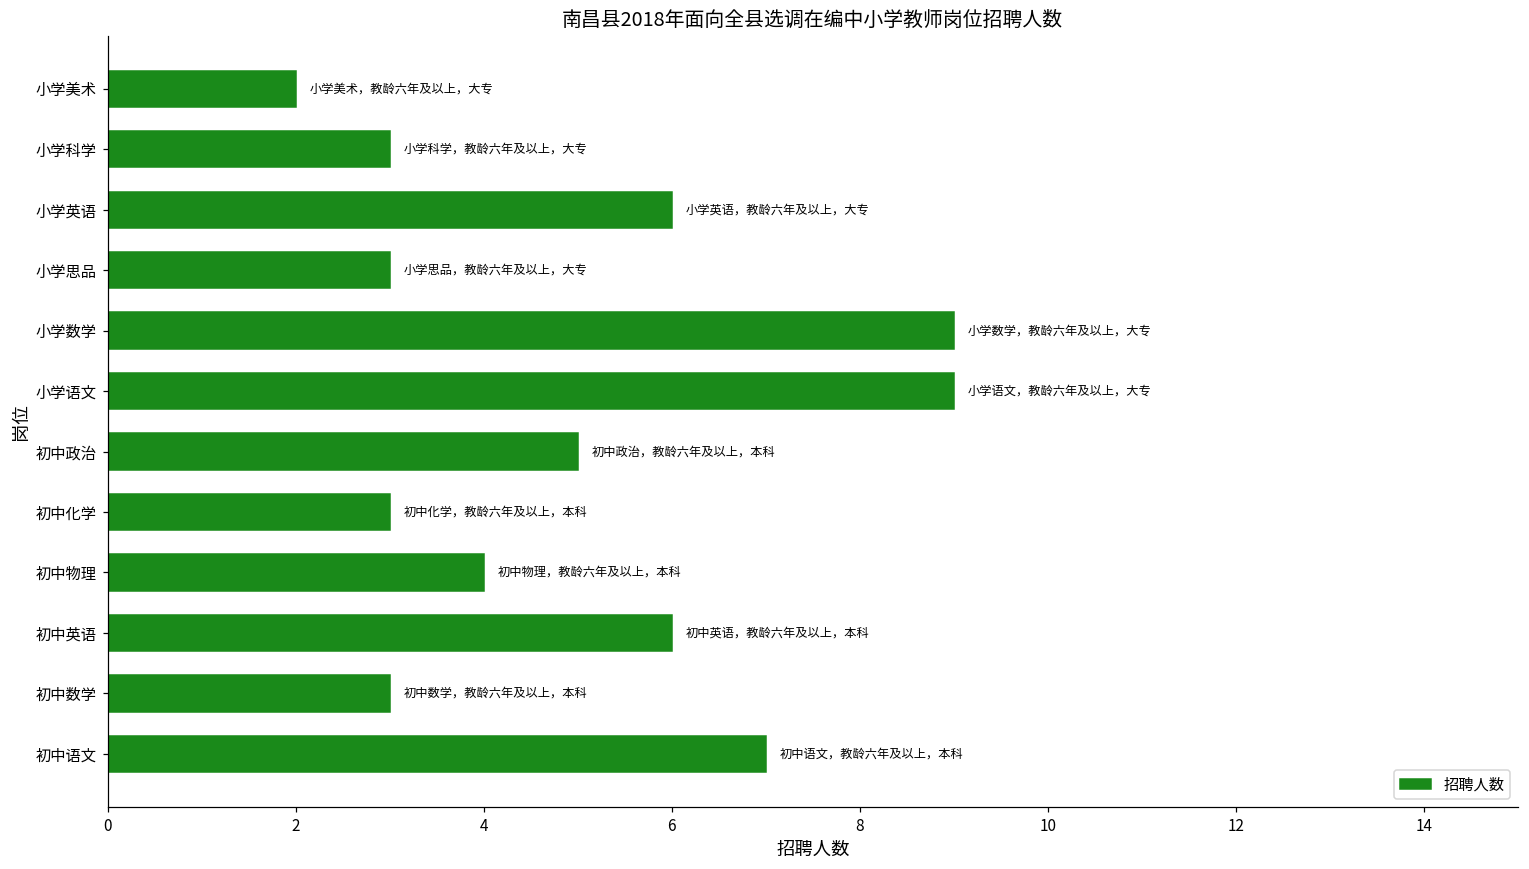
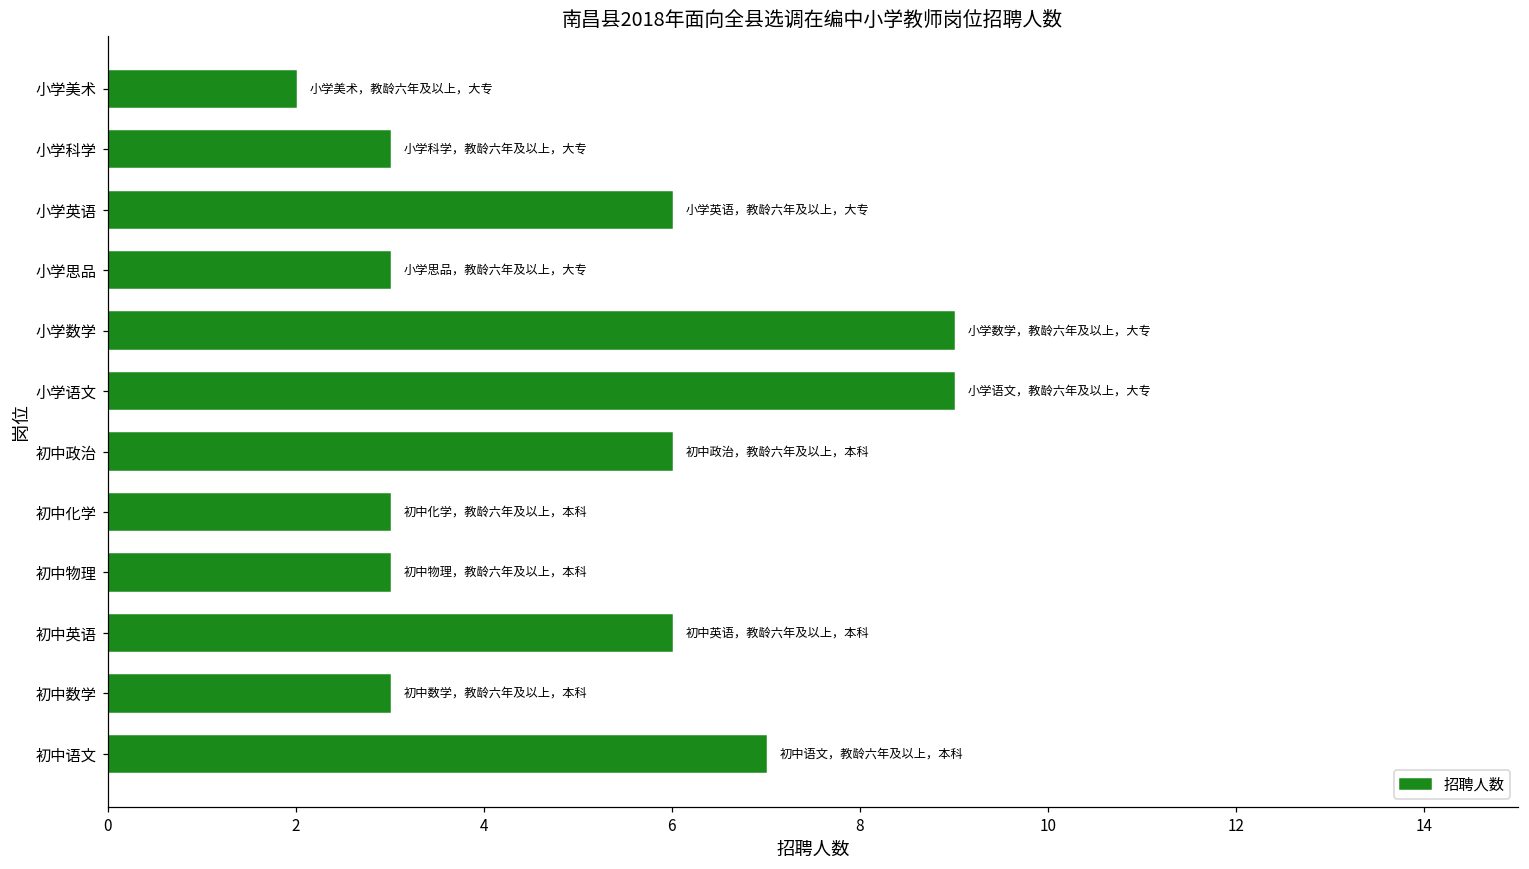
  {
    "小学美术": 2,
    "小学科学": 3,
    "小学英语": 6,
    "小学思品": 3,
    "小学数学": 9,
    "小学语文": 9,
-   "初中政治": 5,
+   "初中政治": 6,
    "初中化学": 3,
-   "初中物理": 4,
+   "初中物理": 3,
    "初中英语": 6,
    "初中数学": 3,
    "初中语文": 7
  }
